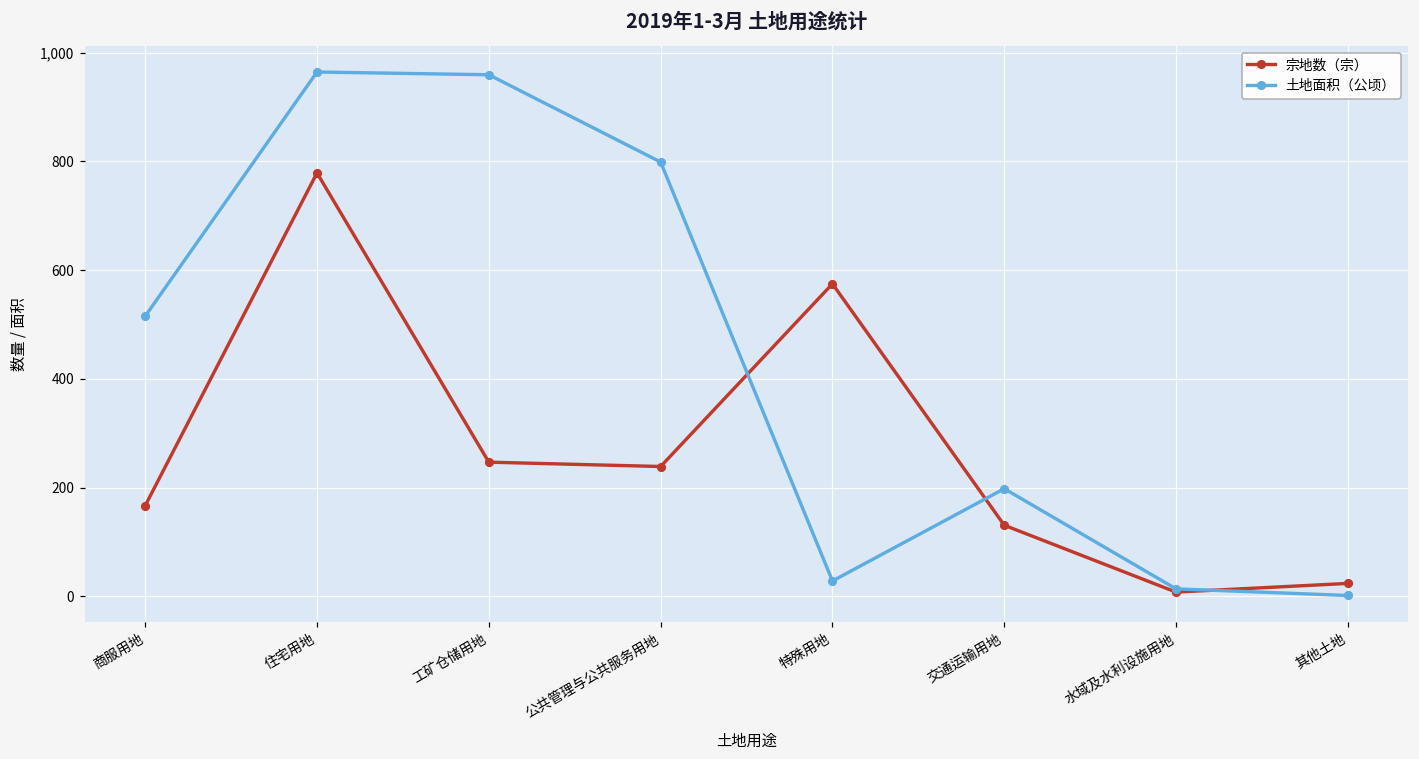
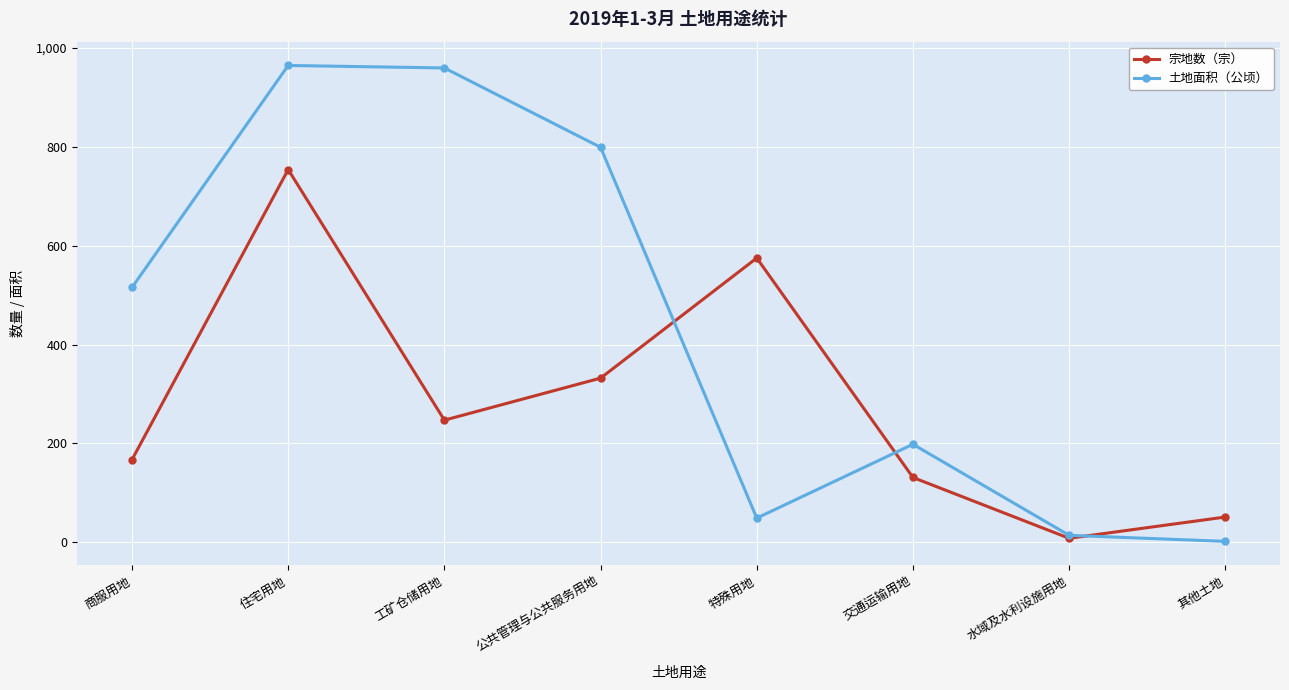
  {
    "宗地数（宗）": {
      "商服用地": 170,
-     "住宅用地": 780,
+     "住宅用地": 750,
      "工矿仓储用地": 250,
-     "公共管理与公共服务用地": 240,
+     "公共管理与公共服务用地": 330,
      "特殊用地": 580,
      "交通运输用地": 130,
      "水域及水利设施用地": 10,
-     "其他土地": 20
+     "其他土地": 50
    },
    "土地面积（公顷）": {
      "商服用地": 520,
      "住宅用地": 960,
      "工矿仓储用地": 960,
      "公共管理与公共服务用地": 800,
-     "特殊用地": 30,
+     "特殊用地": 50,
      "交通运输用地": 200,
      "水域及水利设施用地": 10,
      "其他土地": 0
    }
  }
